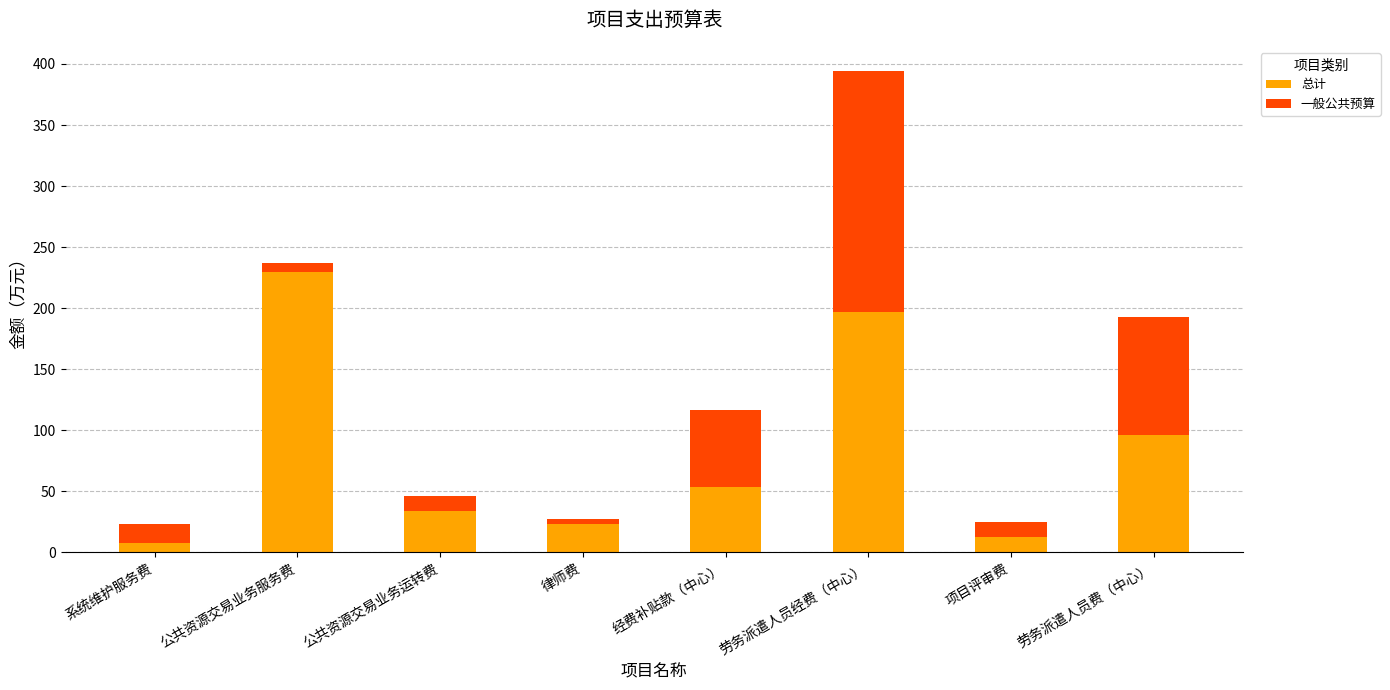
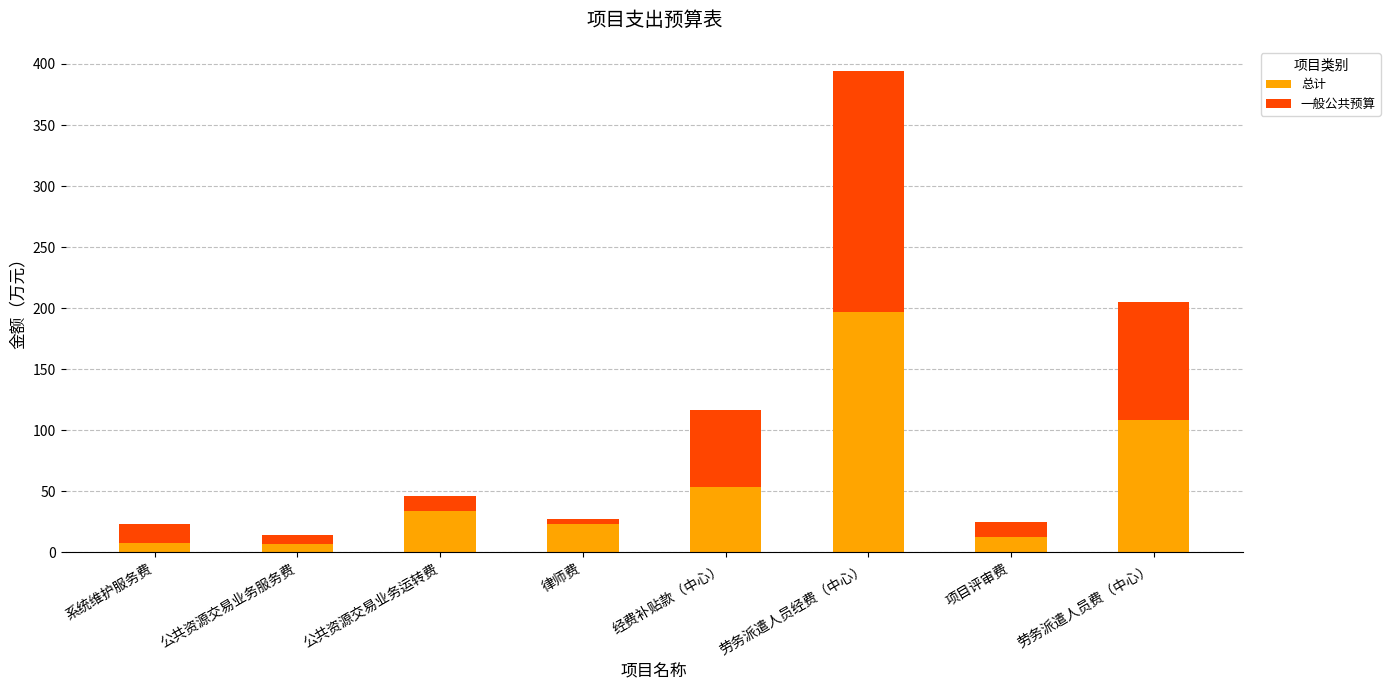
  {
    "总计": {
      "系统维护服务费": 8,
-     "公共资源交易业务服务费": 230,
+     "公共资源交易业务服务费": 7,
      "公共资源交易业务运转费": 34,
      "律师费": 23,
      "经费补贴款（中心）": 54,
      "劳务派遣人员经费（中心）": 197,
      "项目评审费": 13,
-     "劳务派遣人员费（中心）": 96
+     "劳务派遣人员费（中心）": 108
    },
    "一般公共预算": {
      "系统维护服务费": 15,
      "公共资源交易业务服务费": 7,
      "公共资源交易业务运转费": 12,
      "律师费": 4,
      "经费补贴款（中心）": 63,
      "劳务派遣人员经费（中心）": 197,
      "项目评审费": 13,
      "劳务派遣人员费（中心）": 96
    }
  }
